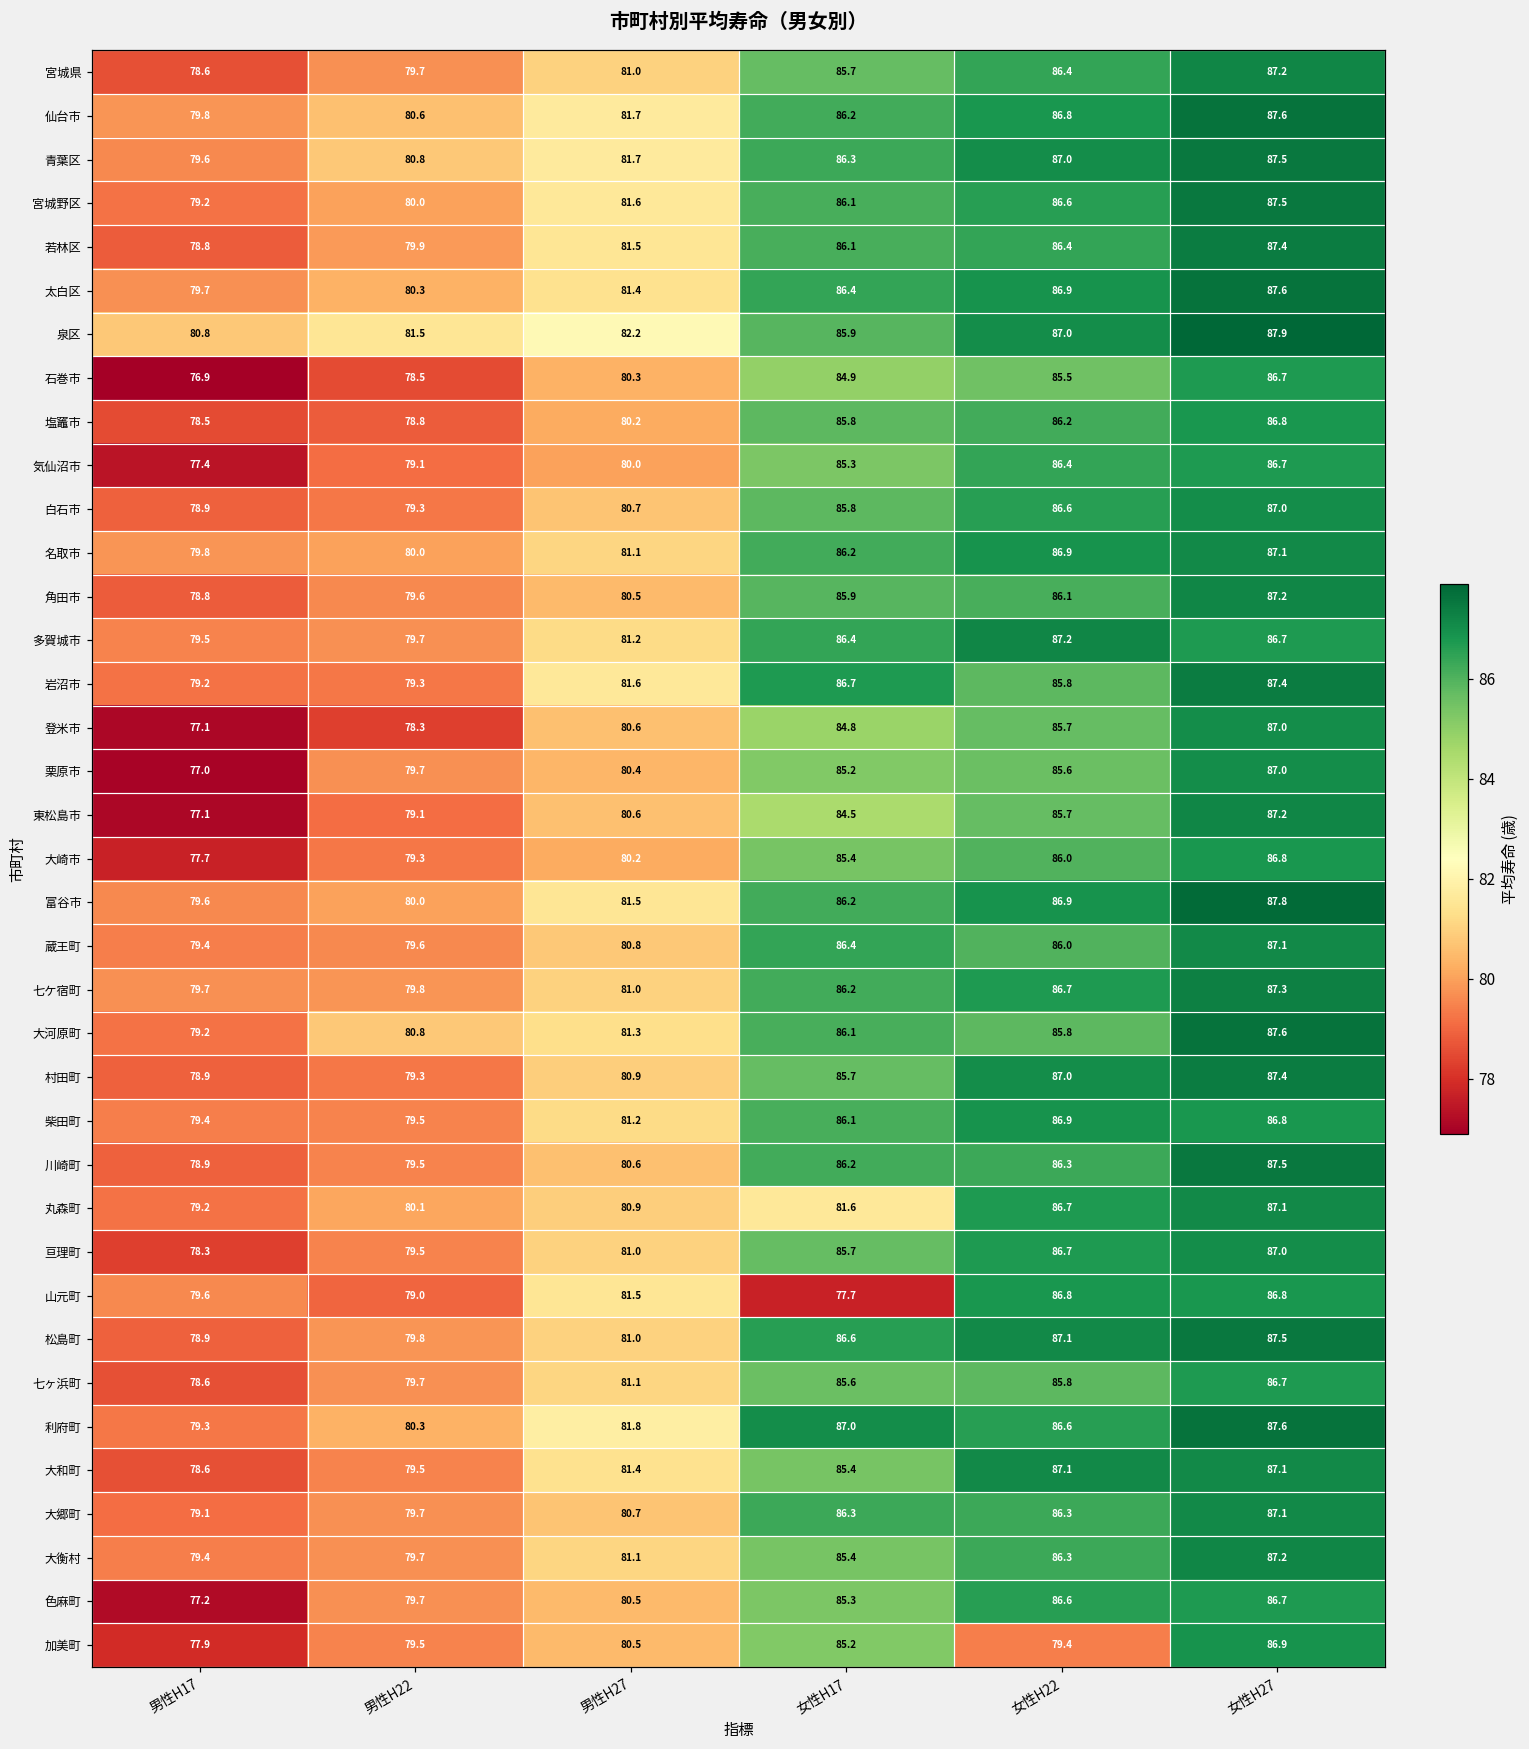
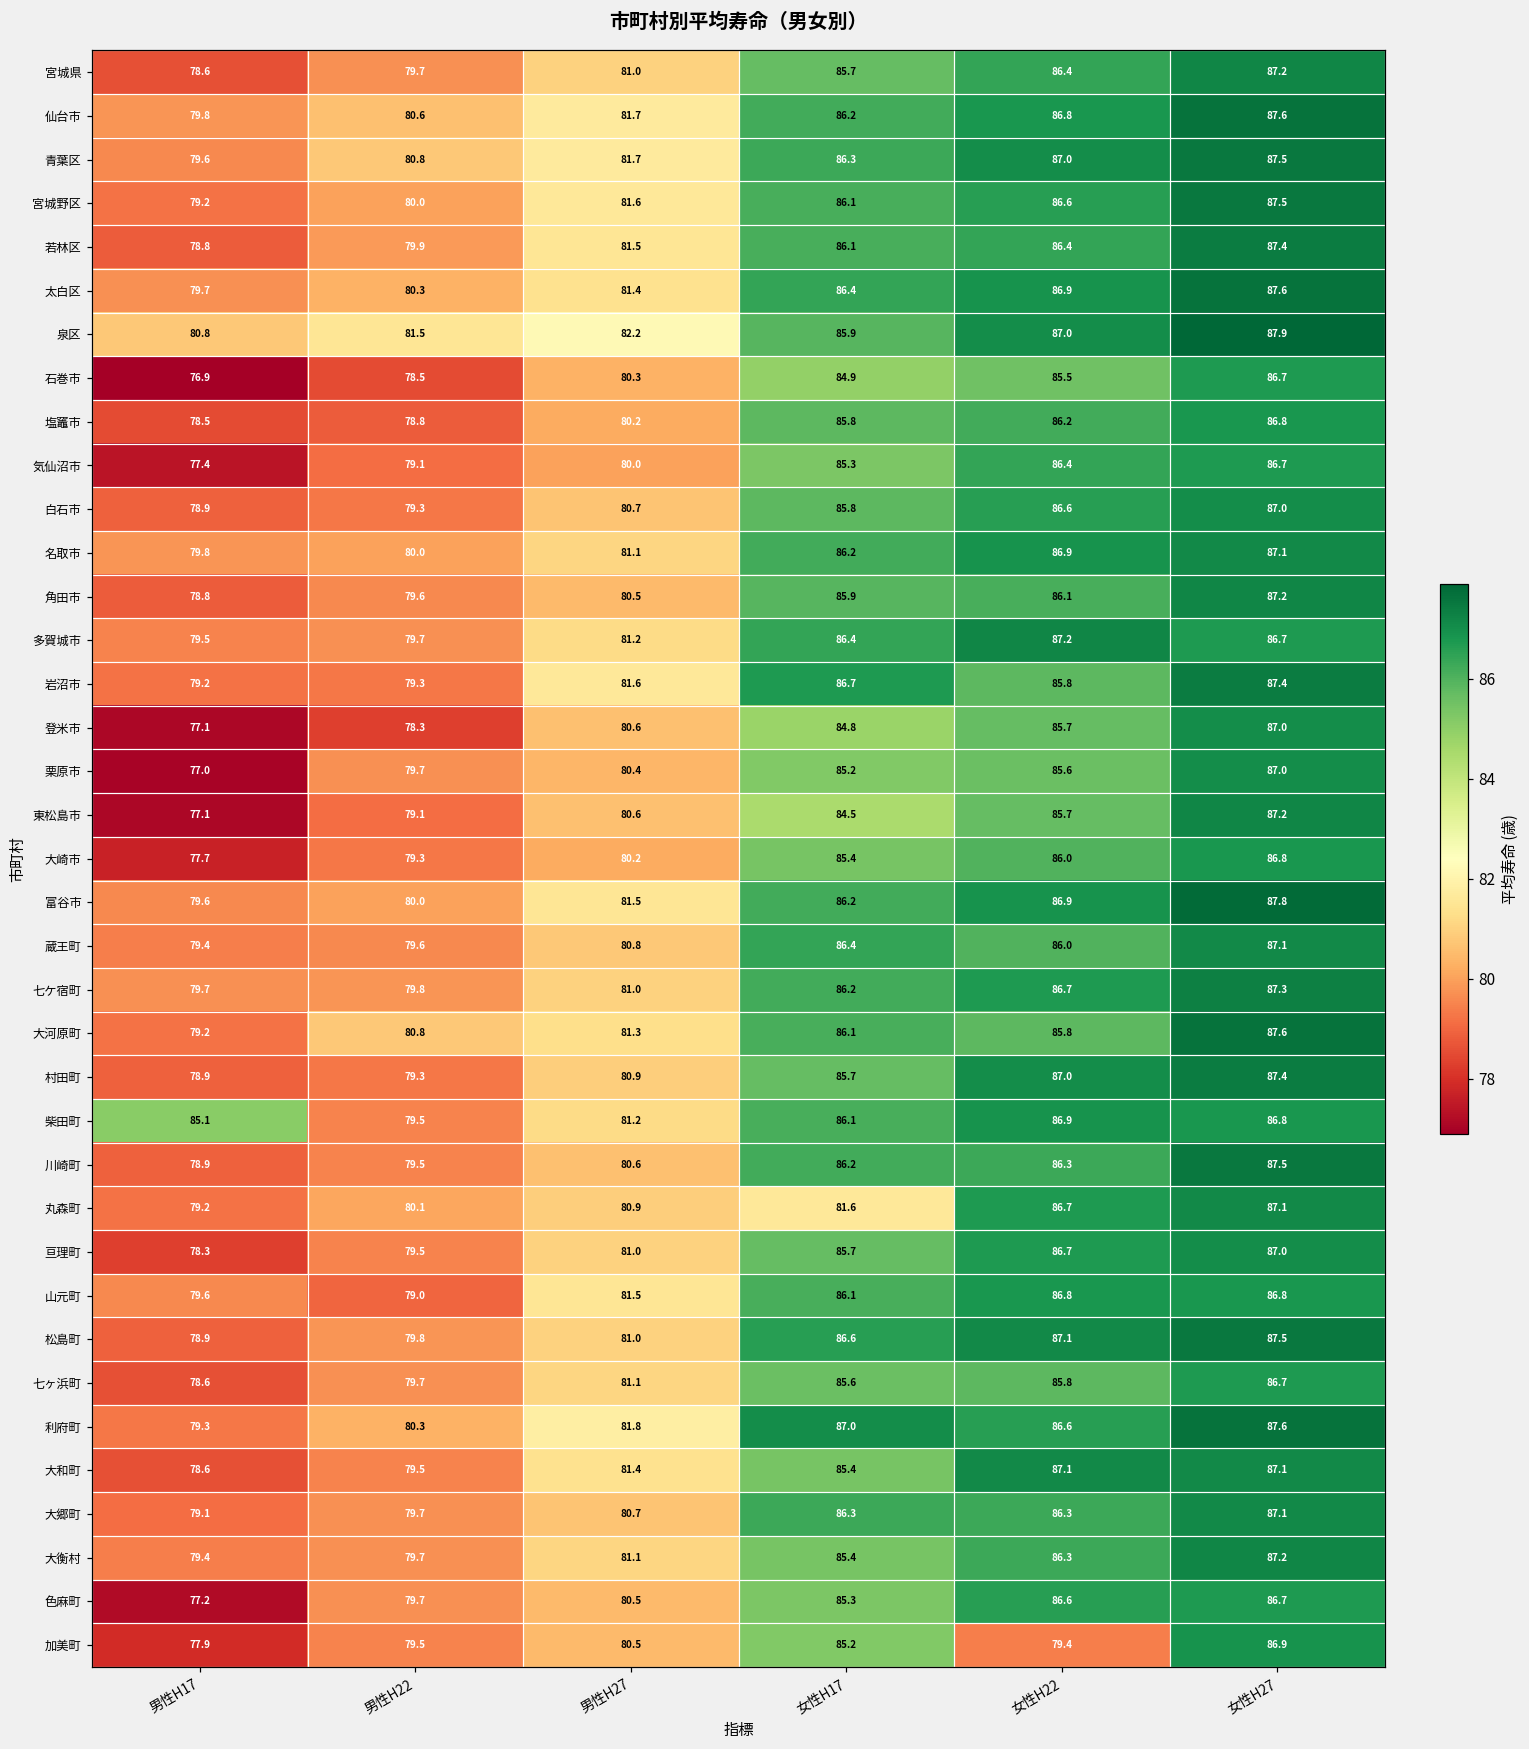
  {
    "柴田町": {
-     "男性H17": 79.4,
+     "男性H17": 85.1,
      "男性H22": 79.5,
      "男性H27": 81.2,
      "女性H17": 86.1,
      "女性H22": 86.9,
      "女性H27": 86.8
    },
    "山元町": {
      "男性H17": 79.6,
      "男性H22": 79.0,
      "男性H27": 81.5,
-     "女性H17": 77.7,
+     "女性H17": 86.1,
      "女性H22": 86.8,
      "女性H27": 86.8
    }
  }
